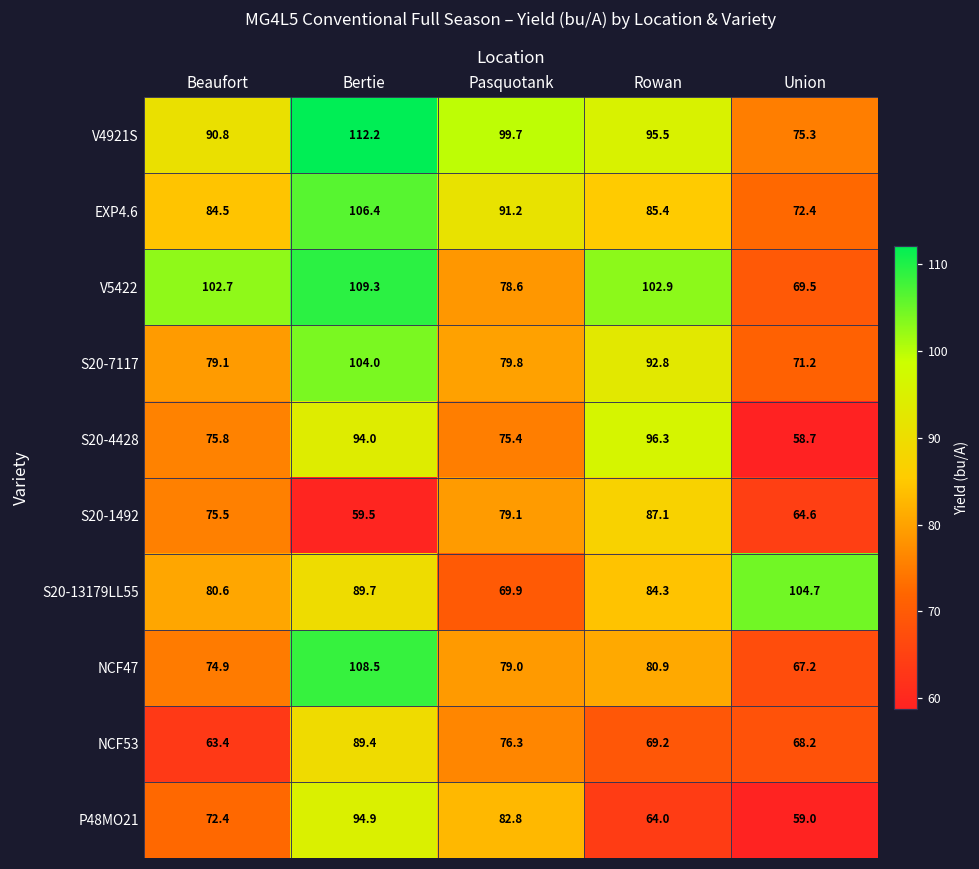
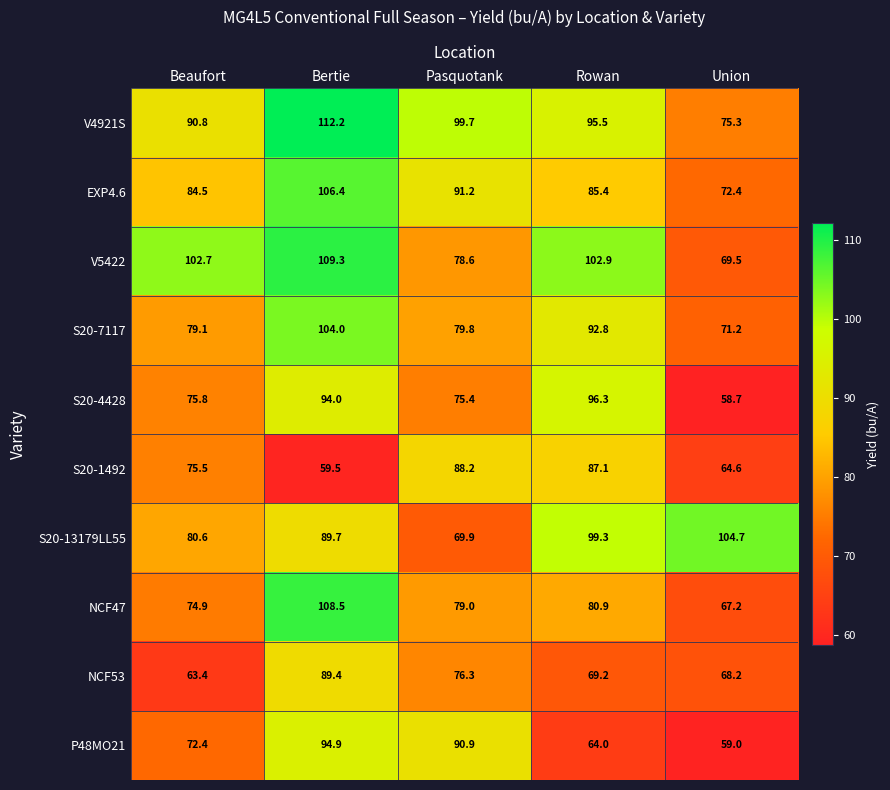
  {
    "V4921S": {
      "Beaufort": 90.8,
      "Bertie": 112.2,
      "Pasquotank": 99.7,
      "Rowan": 95.5,
      "Union": 75.3
    },
    "EXP4.6": {
      "Beaufort": 84.5,
      "Bertie": 106.4,
      "Pasquotank": 91.2,
      "Rowan": 85.4,
      "Union": 72.4
    },
    "V5422": {
      "Beaufort": 102.7,
      "Bertie": 109.3,
      "Pasquotank": 78.6,
      "Rowan": 102.9,
      "Union": 69.5
    },
    "S20-7117": {
      "Beaufort": 79.1,
      "Bertie": 104.0,
      "Pasquotank": 79.8,
      "Rowan": 92.8,
      "Union": 71.2
    },
    "S20-4428": {
      "Beaufort": 75.8,
      "Bertie": 94.0,
      "Pasquotank": 75.4,
      "Rowan": 96.3,
      "Union": 58.7
    },
    "S20-1492": {
      "Beaufort": 75.5,
      "Bertie": 59.5,
-     "Pasquotank": 79.1,
+     "Pasquotank": 88.2,
      "Rowan": 87.1,
      "Union": 64.6
    },
    "S20-13179LL55": {
      "Beaufort": 80.6,
      "Bertie": 89.7,
      "Pasquotank": 69.9,
-     "Rowan": 84.3,
+     "Rowan": 99.3,
      "Union": 104.7
    },
    "NCF47": {
      "Beaufort": 74.9,
      "Bertie": 108.5,
      "Pasquotank": 79.0,
      "Rowan": 80.9,
      "Union": 67.2
    },
    "NCF53": {
      "Beaufort": 63.4,
      "Bertie": 89.4,
      "Pasquotank": 76.3,
      "Rowan": 69.2,
      "Union": 68.2
    },
    "P48MO21": {
      "Beaufort": 72.4,
      "Bertie": 94.9,
-     "Pasquotank": 82.8,
+     "Pasquotank": 90.9,
      "Rowan": 64.0,
      "Union": 59.0
    }
  }
